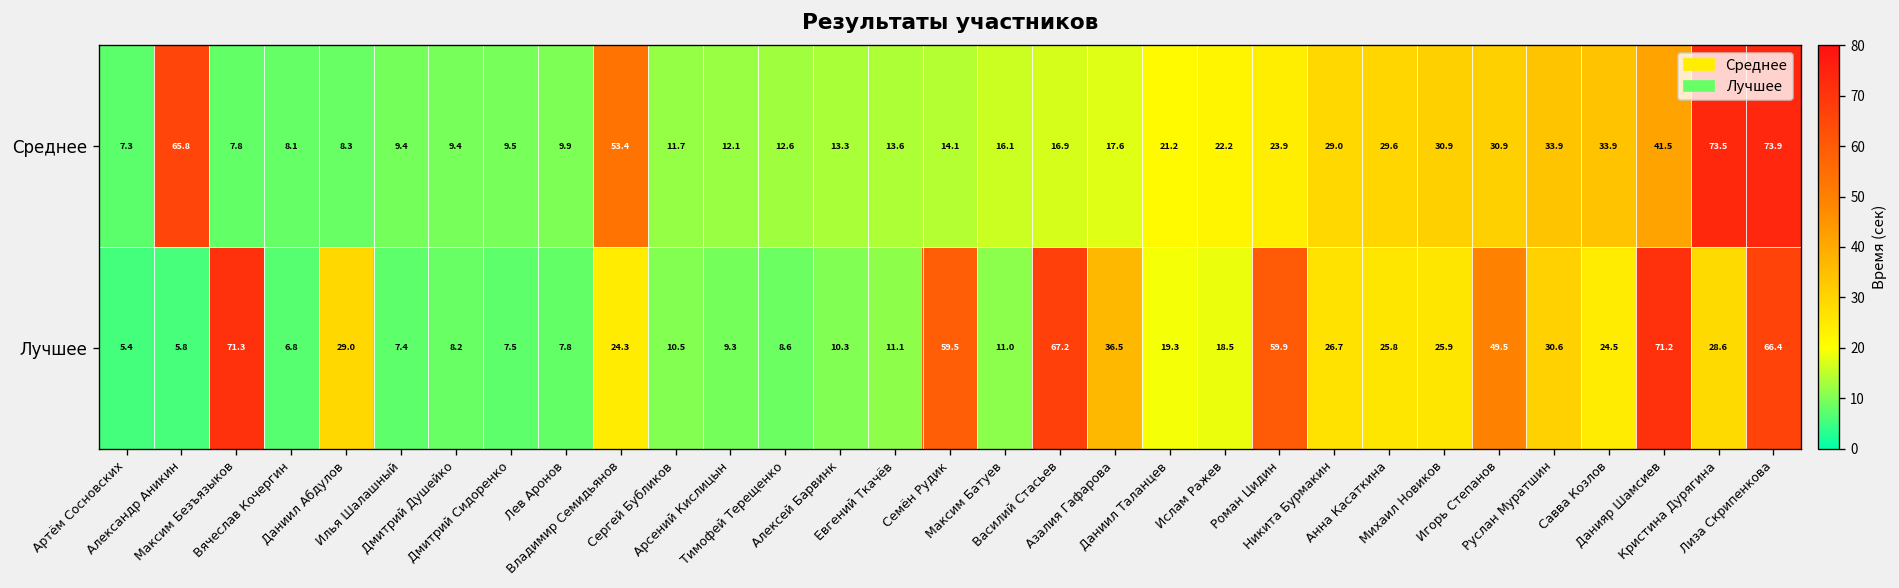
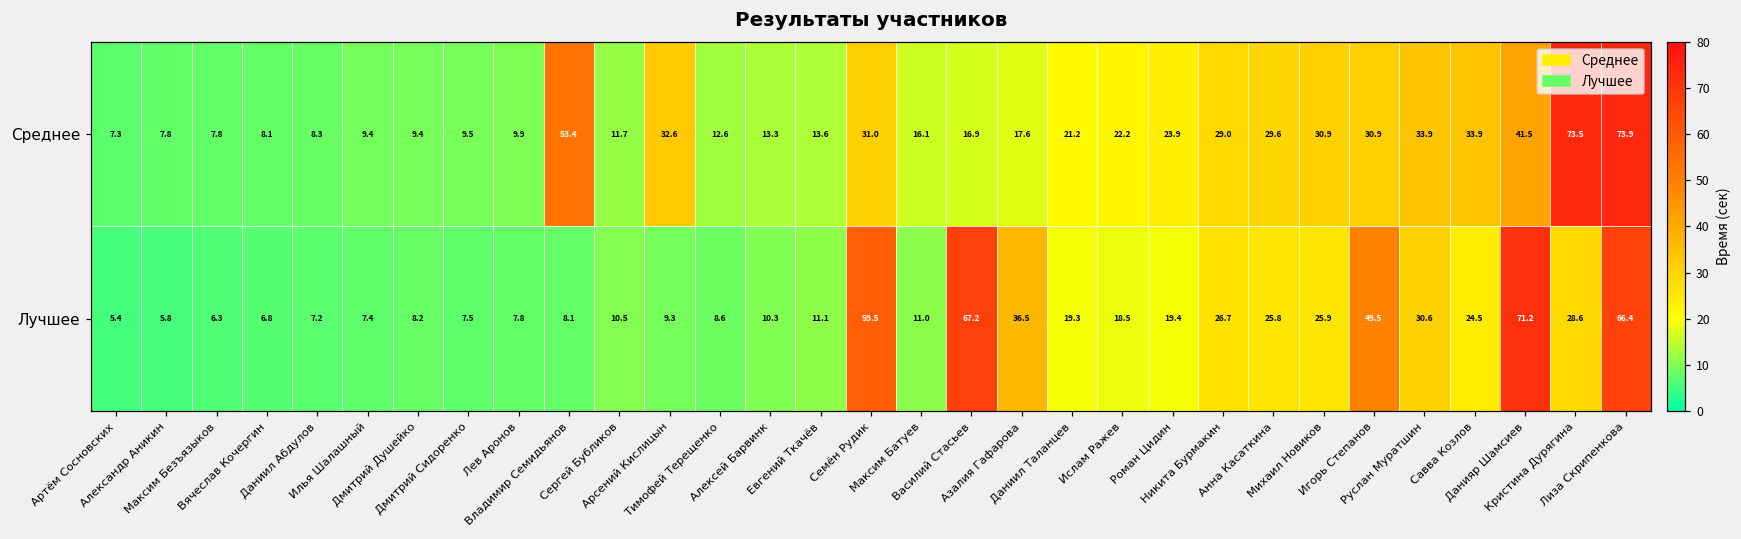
  {
    "Среднее": {
      "Артём Сосновских": 7.3,
-     "Александр Аникин": 65.8,
+     "Александр Аникин": 7.8,
      "Максим Безъязыков": 7.8,
      "Вячеслав Кочергин": 8.1,
      "Даниил Абдулов": 8.3,
      "Илья Шалашный": 9.4,
      "Дмитрий Душейко": 9.4,
      "Дмитрий Сидоренко": 9.5,
      "Лев Аронов": 9.9,
      "Владимир Семидьянов": 53.4,
      "Сергей Бубликов": 11.7,
-     "Арсений Кислицын": 12.1,
+     "Арсений Кислицын": 32.6,
      "Тимофей Терещенко": 12.6,
      "Алексей Барвинк": 13.3,
      "Евгений Ткачёв": 13.6,
-     "Семён Рудик": 14.1,
+     "Семён Рудик": 31.0,
      "Максим Батуев": 16.1,
      "Василий Стасьев": 16.9,
      "Азалия Гафарова": 17.6,
      "Даниил Таланцев": 21.2,
      "Ислам Ражев": 22.2,
      "Роман Цидин": 23.9,
      "Никита Бурмакин": 29.0,
      "Анна Касаткина": 29.6,
      "Михаил Новиков": 30.9,
      "Игорь Степанов": 30.9,
      "Руслан Муратшин": 33.9,
      "Савва Козлов": 33.9,
      "Данияр Шамсиев": 41.5,
      "Кристина Дурягина": 73.5,
      "Лиза Скрипенкова": 73.9
    },
    "Лучшее": {
      "Артём Сосновских": 5.4,
      "Александр Аникин": 5.8,
-     "Максим Безъязыков": 71.3,
+     "Максим Безъязыков": 6.3,
      "Вячеслав Кочергин": 6.8,
-     "Даниил Абдулов": 29.0,
+     "Даниил Абдулов": 7.2,
      "Илья Шалашный": 7.4,
      "Дмитрий Душейко": 8.2,
      "Дмитрий Сидоренко": 7.5,
      "Лев Аронов": 7.8,
-     "Владимир Семидьянов": 24.3,
+     "Владимир Семидьянов": 8.1,
      "Сергей Бубликов": 10.5,
      "Арсений Кислицын": 9.3,
      "Тимофей Терещенко": 8.6,
      "Алексей Барвинк": 10.3,
      "Евгений Ткачёв": 11.1,
      "Семён Рудик": 59.5,
      "Максим Батуев": 11.0,
      "Василий Стасьев": 67.2,
      "Азалия Гафарова": 36.5,
      "Даниил Таланцев": 19.3,
      "Ислам Ражев": 18.5,
-     "Роман Цидин": 59.9,
+     "Роман Цидин": 19.4,
      "Никита Бурмакин": 26.7,
      "Анна Касаткина": 25.8,
      "Михаил Новиков": 25.9,
      "Игорь Степанов": 49.5,
      "Руслан Муратшин": 30.6,
      "Савва Козлов": 24.5,
      "Данияр Шамсиев": 71.2,
      "Кристина Дурягина": 28.6,
      "Лиза Скрипенкова": 66.4
    }
  }
